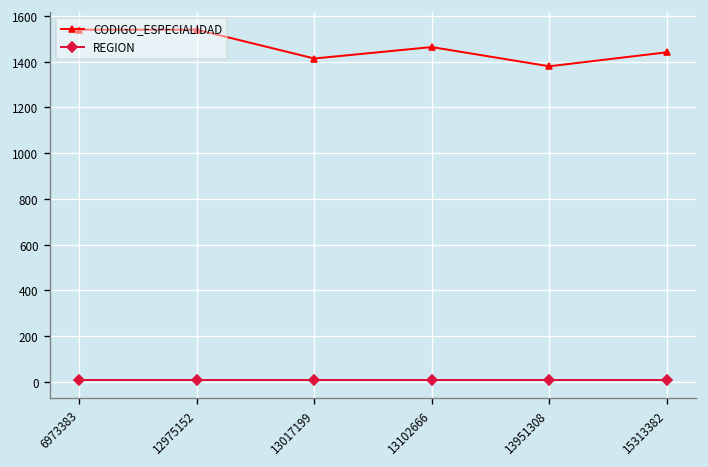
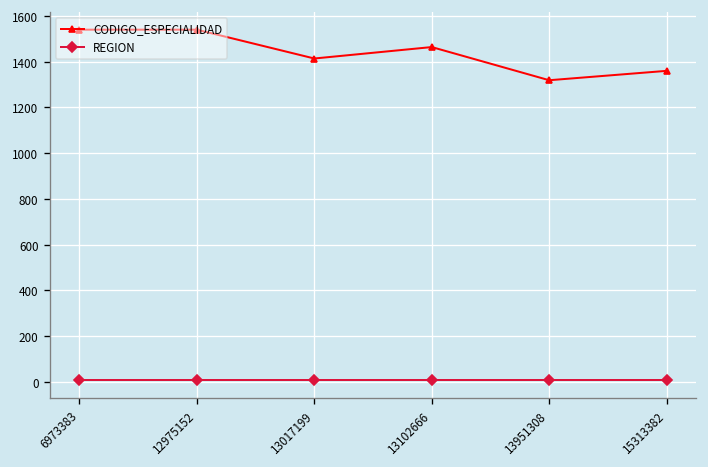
  {
    "CODIGO_ESPECIALIDAD": {
      "13017199": 1410,
      "13102666": 1460,
-     "13951308": 1380,
-     "15313382": 1440
+     "13951308": 1320,
+     "15313382": 1360
    },
    "REGION": {
      "6973383": 10,
      "12975152": 10,
      "13017199": 10,
      "13102666": 10,
      "13951308": 10,
      "15313382": 10
    }
  }
